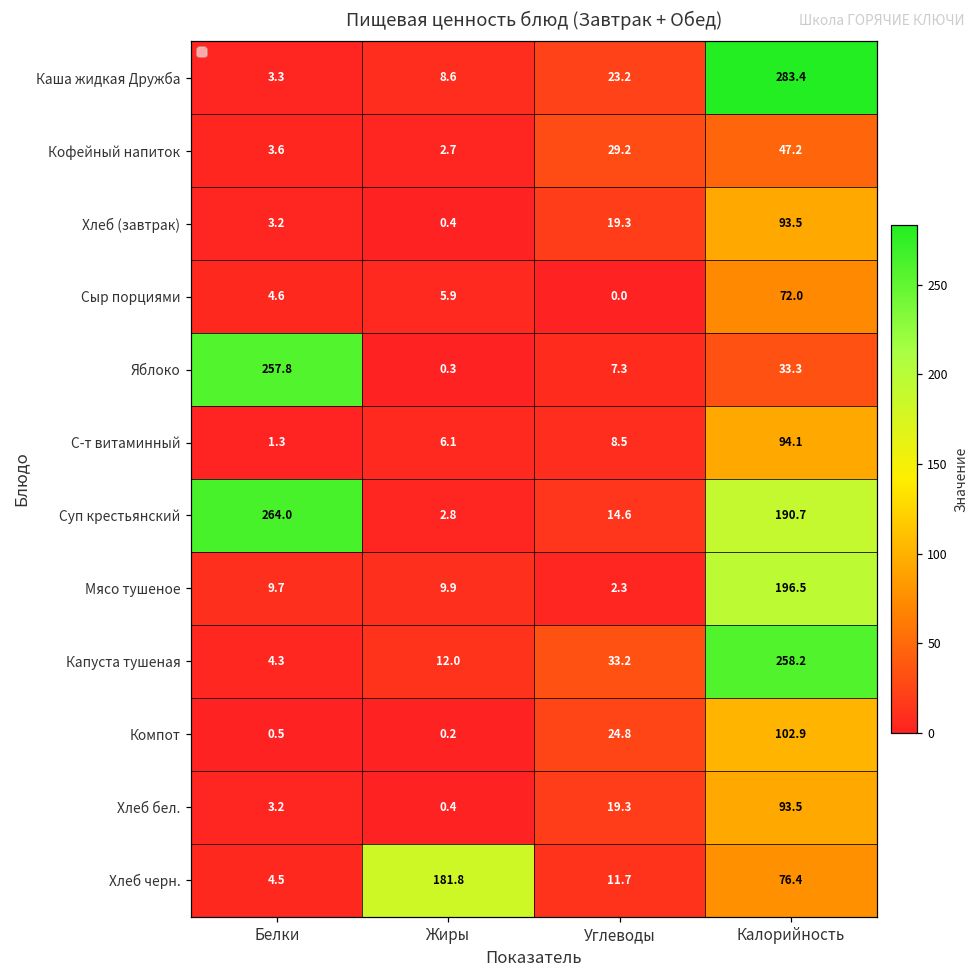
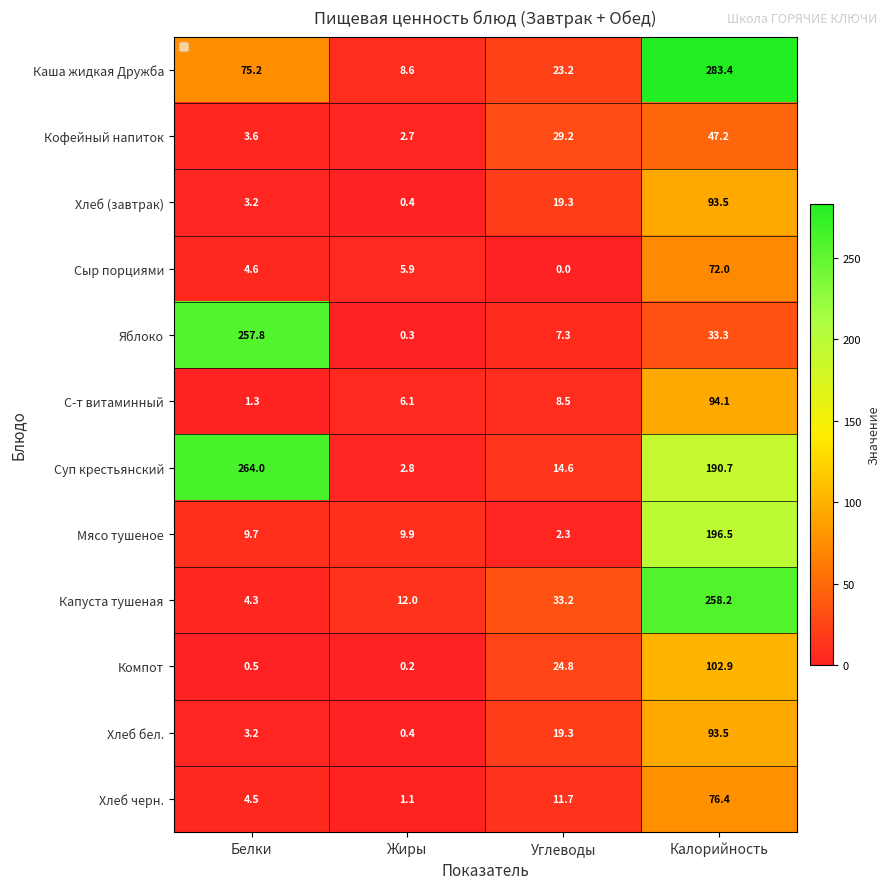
  {
    "Каша жидкая Дружба": {
-     "Белки": 3.3,
+     "Белки": 75.2,
      "Жиры": 8.6,
      "Углеводы": 23.2,
      "Калорийность": 283.4
    },
    "Кофейный напиток": {
      "Белки": 3.6,
      "Жиры": 2.7,
      "Углеводы": 29.2,
      "Калорийность": 47.2
    },
    "Хлеб (завтрак)": {
      "Белки": 3.2,
      "Жиры": 0.4,
      "Углеводы": 19.3,
      "Калорийность": 93.5
    },
    "Сыр порциями": {
      "Белки": 4.6,
      "Жиры": 5.9,
      "Углеводы": 0.0,
      "Калорийность": 72.0
    },
    "Яблоко": {
      "Белки": 257.8,
      "Жиры": 0.3,
      "Углеводы": 7.3,
      "Калорийность": 33.3
    },
    "С-т витаминный": {
      "Белки": 1.3,
      "Жиры": 6.1,
      "Углеводы": 8.5,
      "Калорийность": 94.1
    },
    "Суп крестьянский": {
      "Белки": 264.0,
      "Жиры": 2.8,
      "Углеводы": 14.6,
      "Калорийность": 190.7
    },
    "Мясо тушеное": {
      "Белки": 9.7,
      "Жиры": 9.9,
      "Углеводы": 2.3,
      "Калорийность": 196.5
    },
    "Капуста тушеная": {
      "Белки": 4.3,
      "Жиры": 12.0,
      "Углеводы": 33.2,
      "Калорийность": 258.2
    },
    "Компот": {
      "Белки": 0.5,
      "Жиры": 0.2,
      "Углеводы": 24.8,
      "Калорийность": 102.9
    },
    "Хлеб бел.": {
      "Белки": 3.2,
      "Жиры": 0.4,
      "Углеводы": 19.3,
      "Калорийность": 93.5
    },
    "Хлеб черн.": {
      "Белки": 4.5,
-     "Жиры": 181.8,
+     "Жиры": 1.1,
      "Углеводы": 11.7,
      "Калорийность": 76.4
    }
  }
